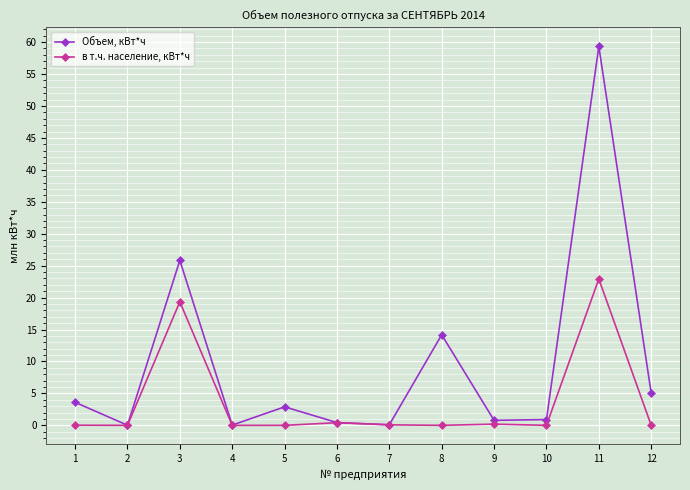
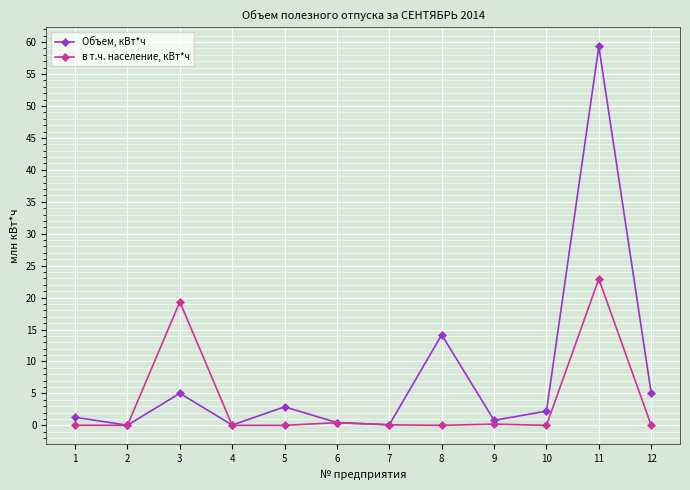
  {
    "Объем, кВт*ч": {
-     "1": 4,
-     "3": 26,
+     "1": 1,
+     "3": 5,
      "5": 3,
      "8": 14,
      "9": 1,
-     "10": 1,
+     "10": 2,
      "11": 59,
      "12": 5
    },
    "в т.ч. население, кВт*ч": {
      "1": 0,
      "3": 19,
      "5": 0,
      "8": 0,
      "9": 0,
      "10": 0,
      "11": 23,
      "12": 0
    }
  }
